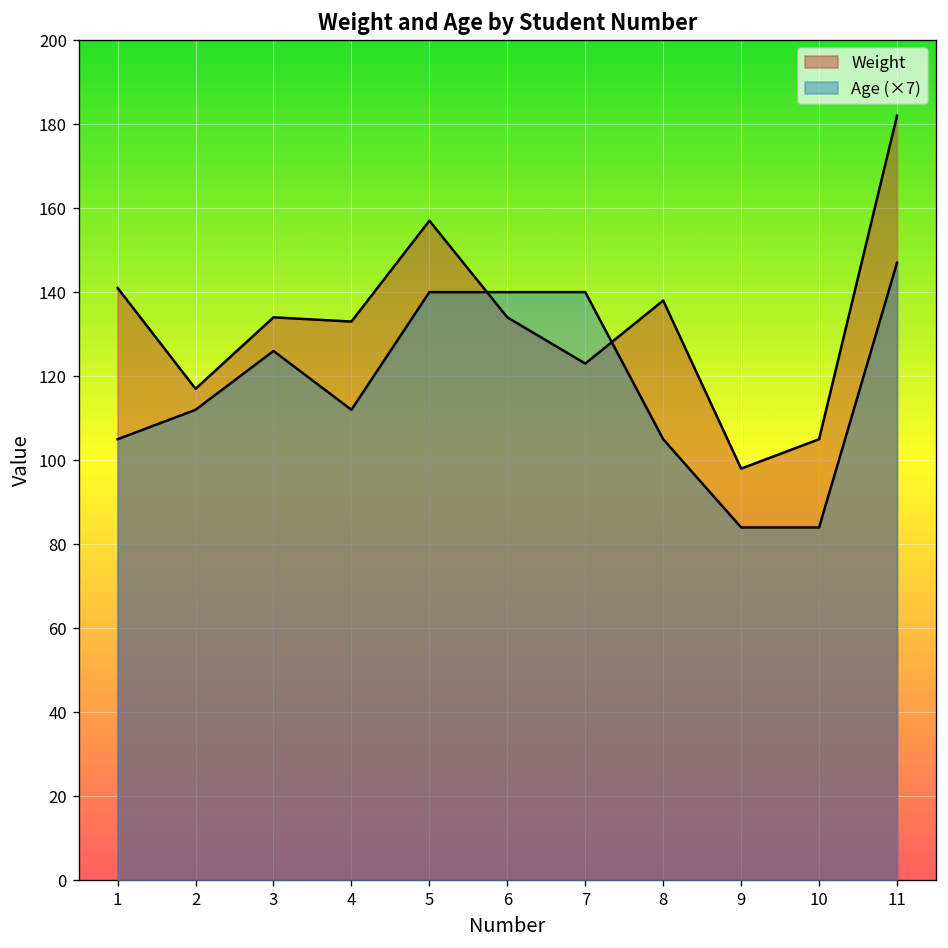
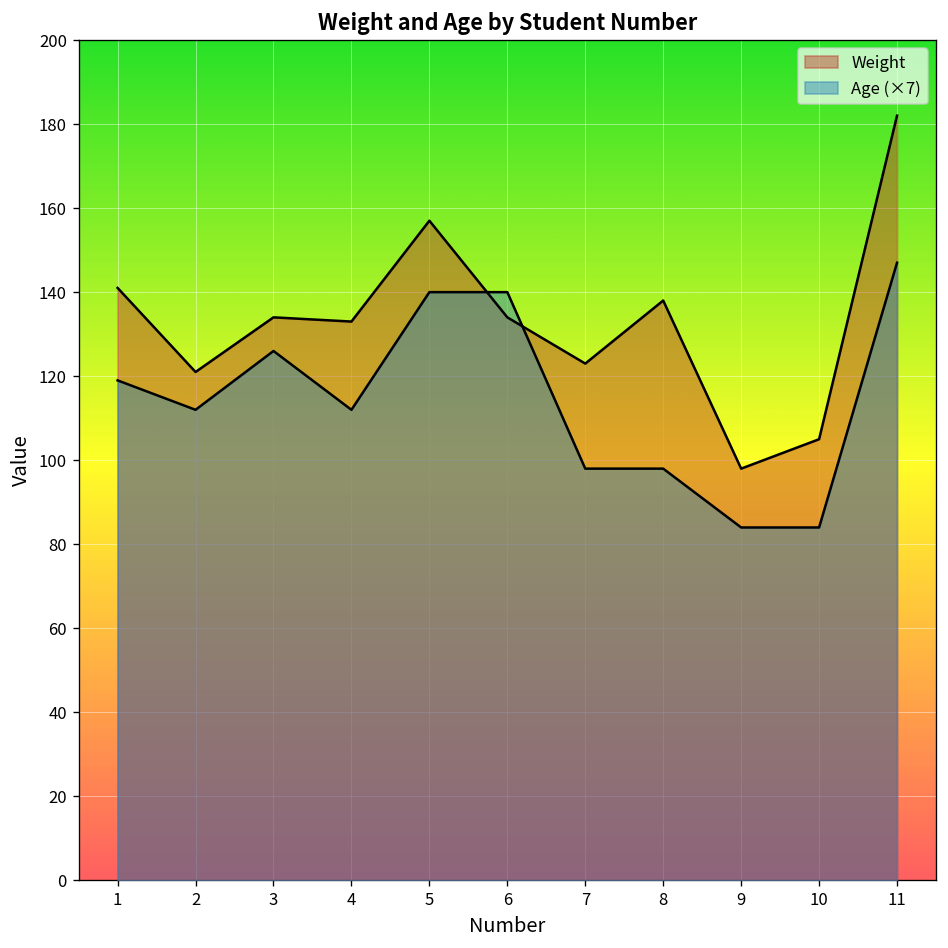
  {
    "Weight": {
      "1": 141,
-     "2": 117,
+     "2": 121,
      "3": 134,
      "4": 133,
      "5": 157,
      "6": 134,
      "7": 123,
      "8": 138,
      "9": 98,
      "10": 105,
      "11": 182
    },
    "Age (×7)": {
-     "1": 105,
+     "1": 119,
      "2": 112,
      "3": 126,
      "4": 112,
      "5": 140,
      "6": 140,
-     "7": 140,
-     "8": 105,
+     "7": 98,
+     "8": 98,
      "9": 84,
      "10": 84,
      "11": 147
    }
  }
